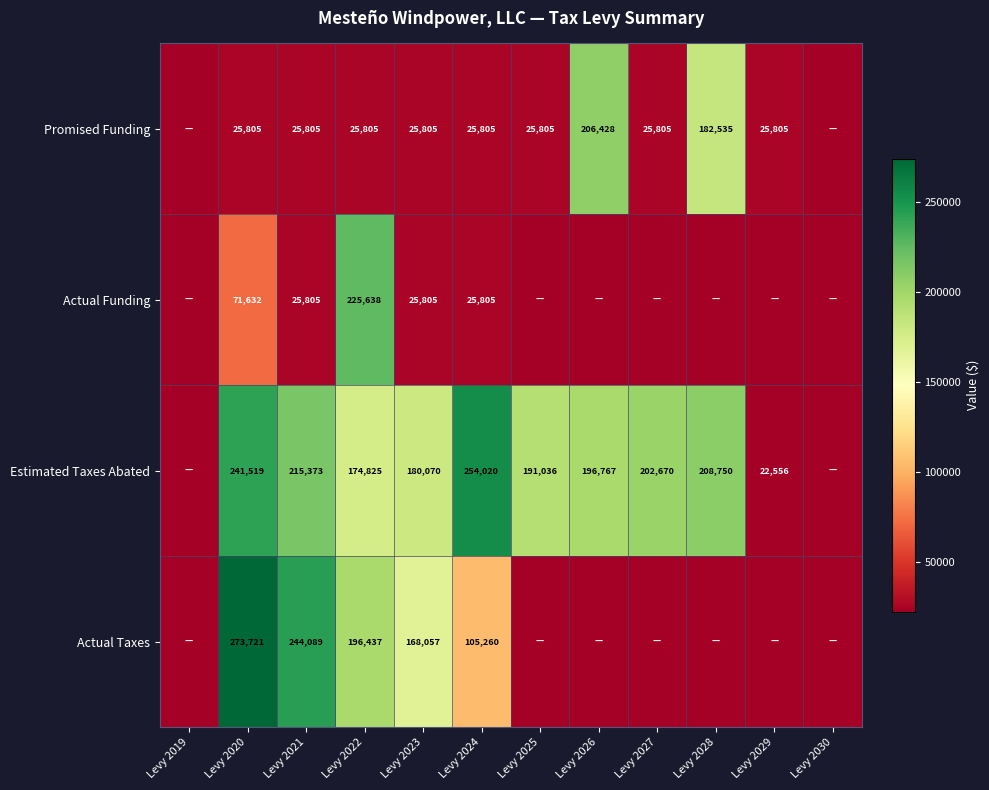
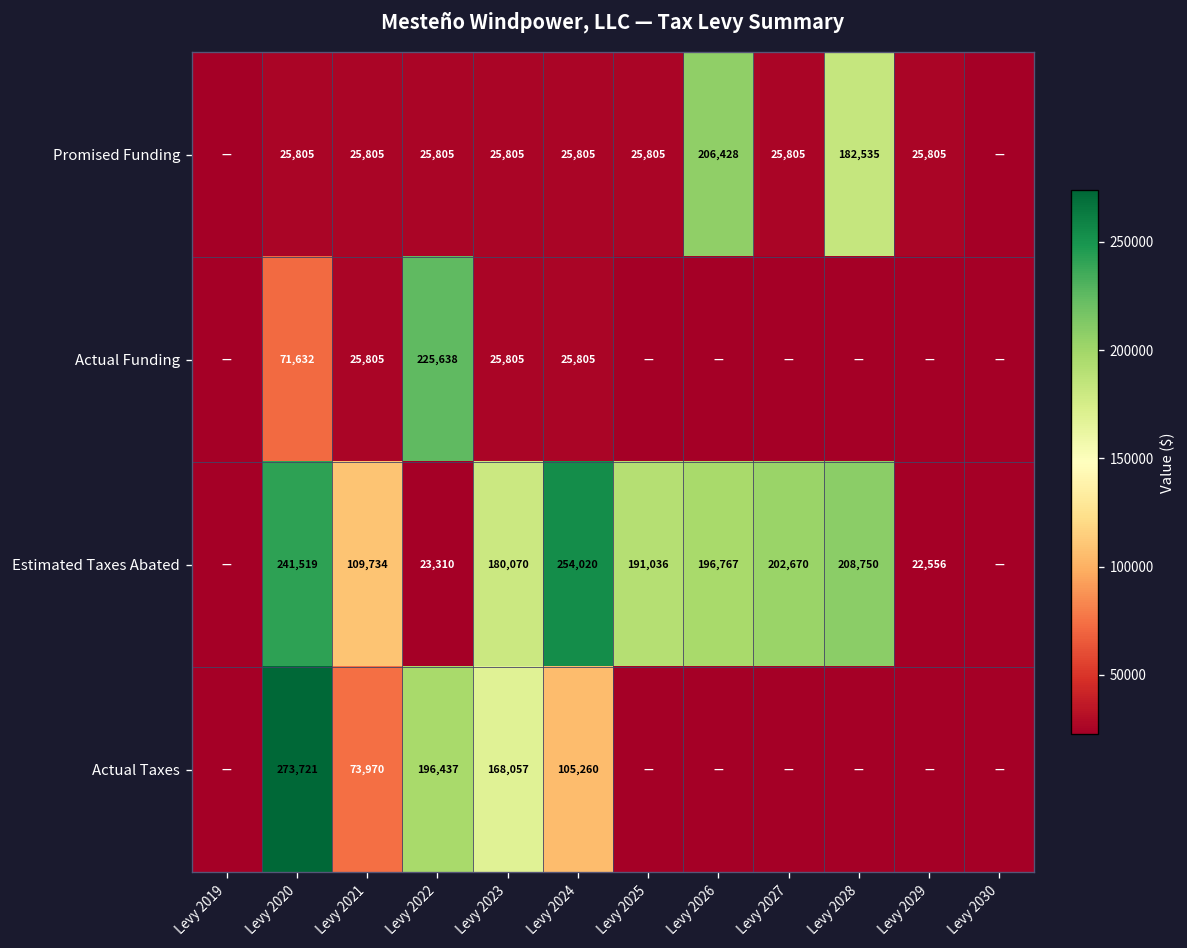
  {
    "Promised Funding": {
      "Levy 2020": "25,805",
      "Levy 2021": "25,805",
      "Levy 2022": "25,805",
      "Levy 2023": "25,805",
      "Levy 2024": "25,805",
      "Levy 2025": "25,805",
      "Levy 2026": "206,428",
      "Levy 2027": "25,805",
      "Levy 2028": "182,535",
      "Levy 2029": "25,805"
    },
    "Actual Funding": {
      "Levy 2020": "71,632",
      "Levy 2021": "25,805",
      "Levy 2022": "225,638",
      "Levy 2023": "25,805",
      "Levy 2024": "25,805"
    },
    "Estimated Taxes Abated": {
      "Levy 2020": "241,519",
-     "Levy 2021": "215,373",
-     "Levy 2022": "174,825",
+     "Levy 2021": "109,734",
+     "Levy 2022": "23,310",
      "Levy 2023": "180,070",
      "Levy 2024": "254,020",
      "Levy 2025": "191,036",
      "Levy 2026": "196,767",
      "Levy 2027": "202,670",
      "Levy 2028": "208,750",
      "Levy 2029": "22,556"
    },
    "Actual Taxes": {
      "Levy 2020": "273,721",
-     "Levy 2021": "244,089",
+     "Levy 2021": "73,970",
      "Levy 2022": "196,437",
      "Levy 2023": "168,057",
      "Levy 2024": "105,260"
    }
  }
